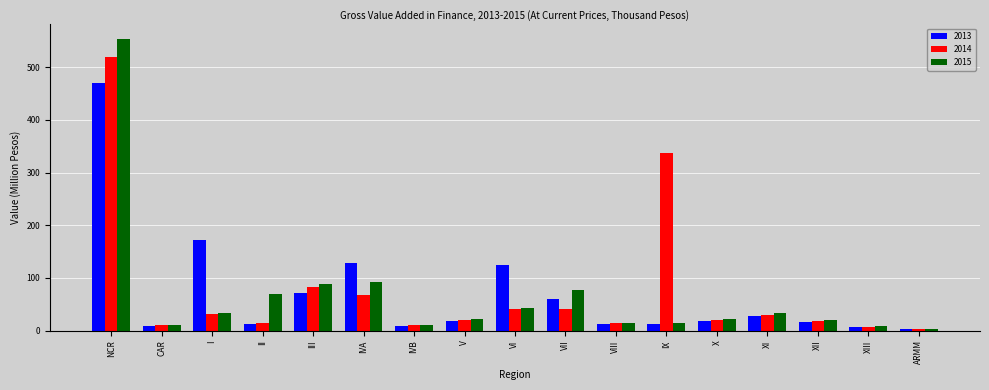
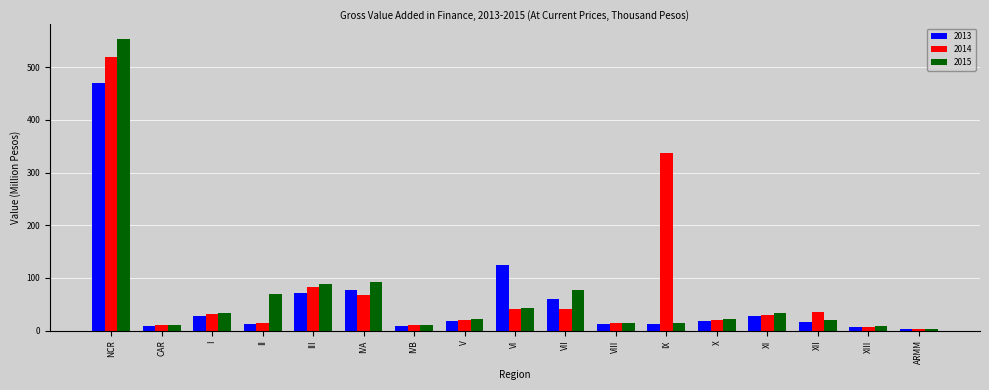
  {
    "2013": {
      "NCR": 470,
      "CAR": 10,
-     "I": 170,
+     "I": 30,
      "II": 10,
      "III": 70,
-     "IVA": 130,
+     "IVA": 80,
      "IVB": 10,
      "V": 20,
      "VI": 120,
      "VII": 60,
      "VIII": 10,
      "IX": 10,
      "X": 20,
      "XI": 30,
      "XII": 20,
      "XIII": 10
    },
    "2014": {
      "NCR": 520,
      "CAR": 10,
      "I": 30,
      "II": 10,
      "III": 80,
      "IVA": 70,
      "IVB": 10,
      "V": 20,
      "VI": 40,
      "VII": 40,
      "VIII": 10,
      "IX": 340,
      "X": 20,
      "XI": 30,
-     "XII": 20,
+     "XII": 40,
      "XIII": 10
    },
    "2015": {
      "NCR": 550,
      "CAR": 10,
      "I": 30,
      "II": 70,
      "III": 90,
      "IVA": 90,
      "IVB": 10,
      "V": 20,
      "VI": 40,
      "VII": 80,
      "VIII": 20,
      "IX": 20,
      "X": 20,
      "XI": 30,
      "XII": 20,
      "XIII": 10
    }
  }
